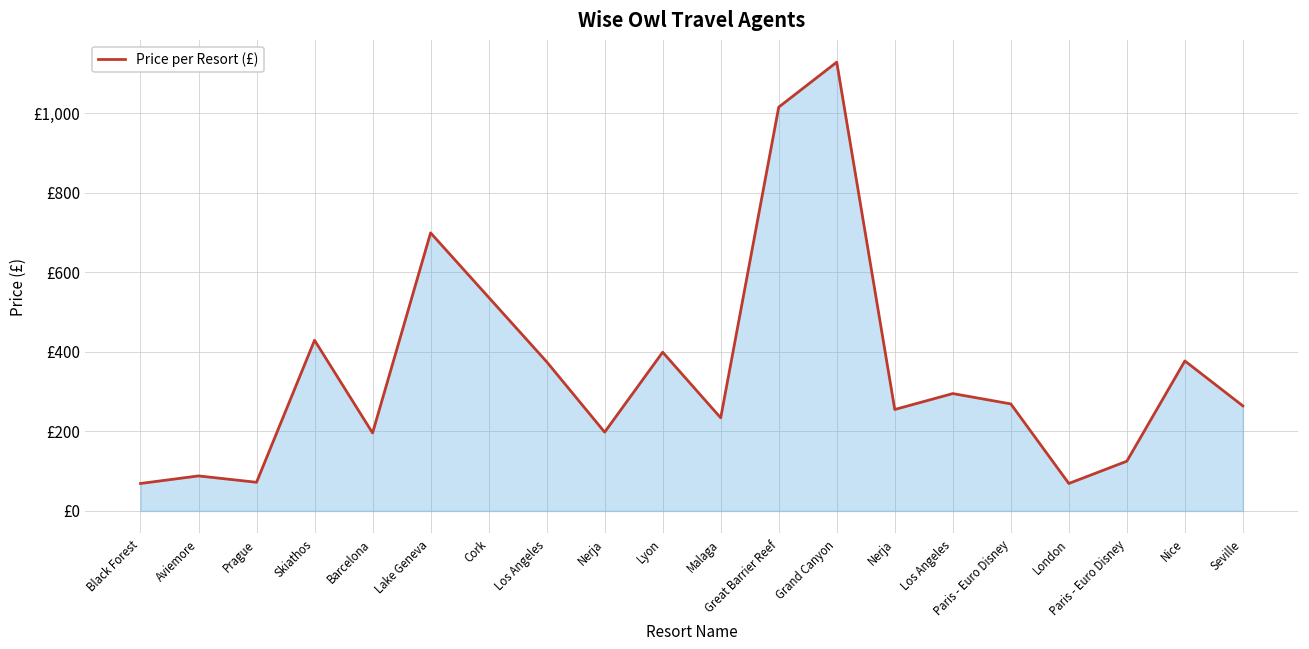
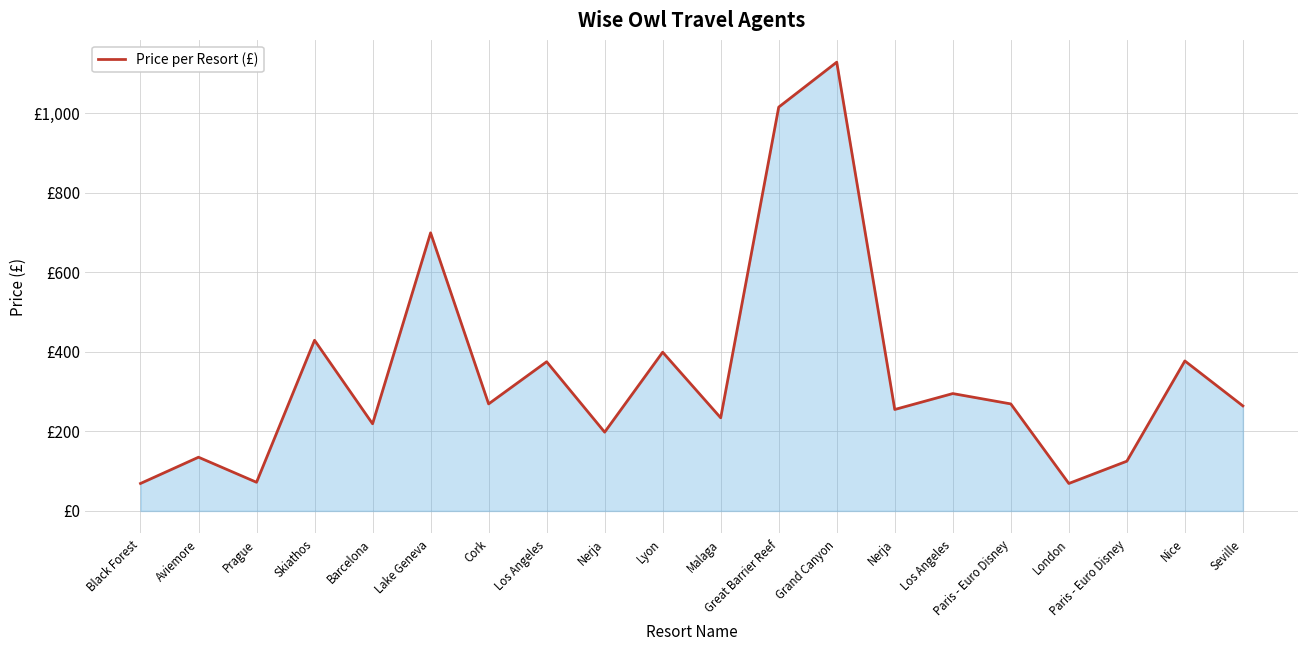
  {
    "Black Forest": "£70",
-   "Aviemore": "£90",
+   "Aviemore": "£140",
    "Prague": "£70",
    "Skiathos": "£430",
-   "Barcelona": "£200",
+   "Barcelona": "£220",
    "Lake Geneva": "£700",
-   "Cork": "£540",
+   "Cork": "£270",
    "Lyon": "£400",
    "Malaga": "£230",
    "Great Barrier Reef": "£1,020",
    "Grand Canyon": "£1,130",
    "London": "£70",
    "Nice": "£380",
    "Seville": "£260"
  }
